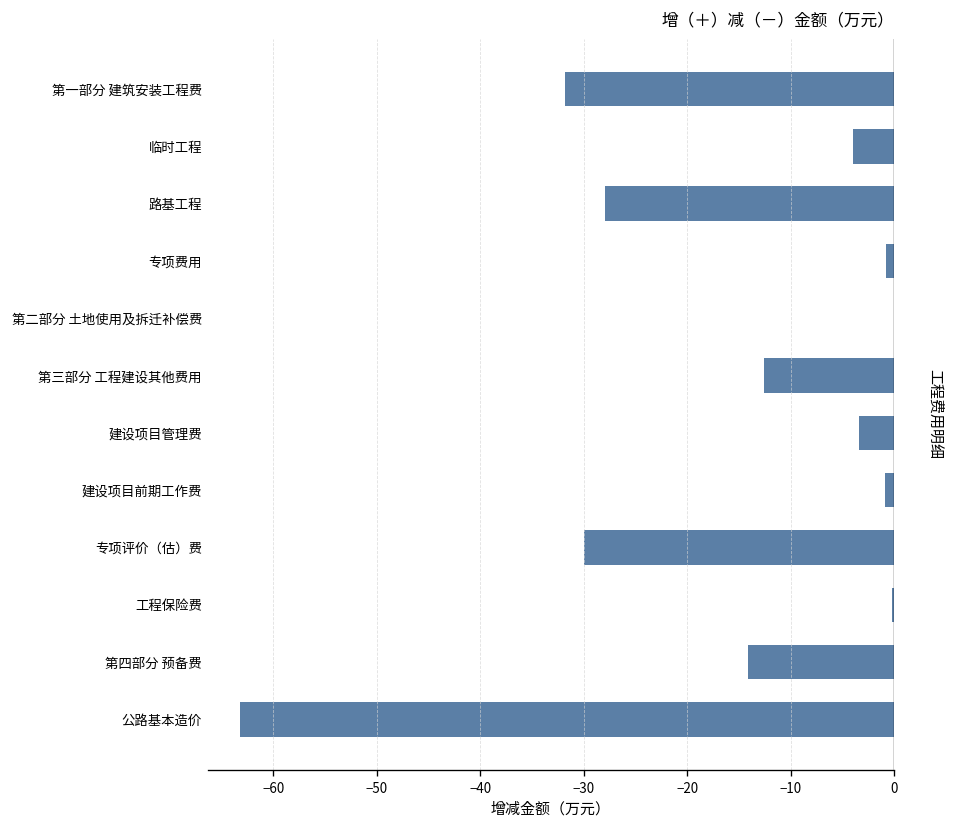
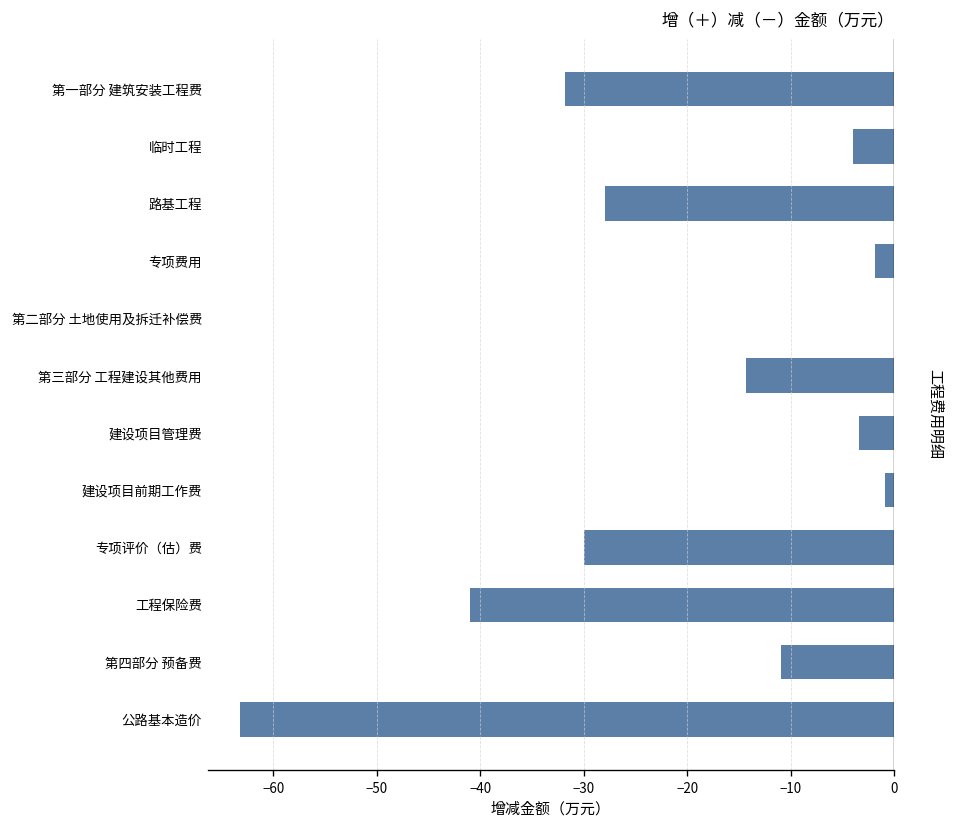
  {
    "第一部分 建筑安装工程费": -32,
    "临时工程": -4,
    "路基工程": -28,
-   "专项费用": -1,
+   "专项费用": -2,
    "第二部分 土地使用及拆迁补偿费": 0,
-   "第三部分 工程建设其他费用": -13,
+   "第三部分 工程建设其他费用": -14,
    "建设项目管理费": -3,
    "建设项目前期工作费": -1,
    "专项评价（估）费": -30,
-   "工程保险费": 0,
-   "第四部分 预备费": -14,
+   "工程保险费": -41,
+   "第四部分 预备费": -11,
    "公路基本造价": -63
  }
